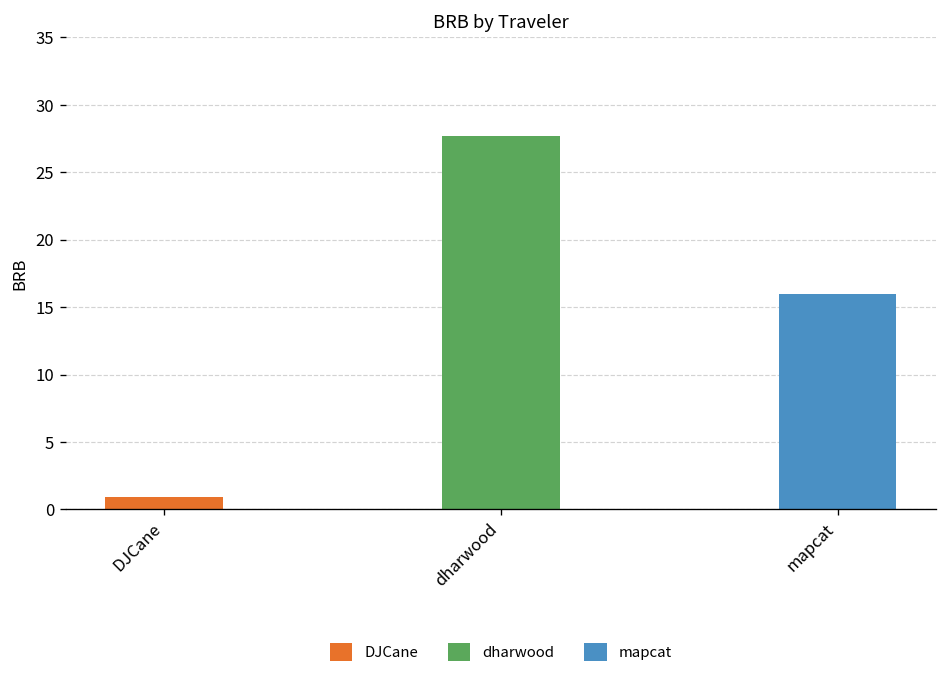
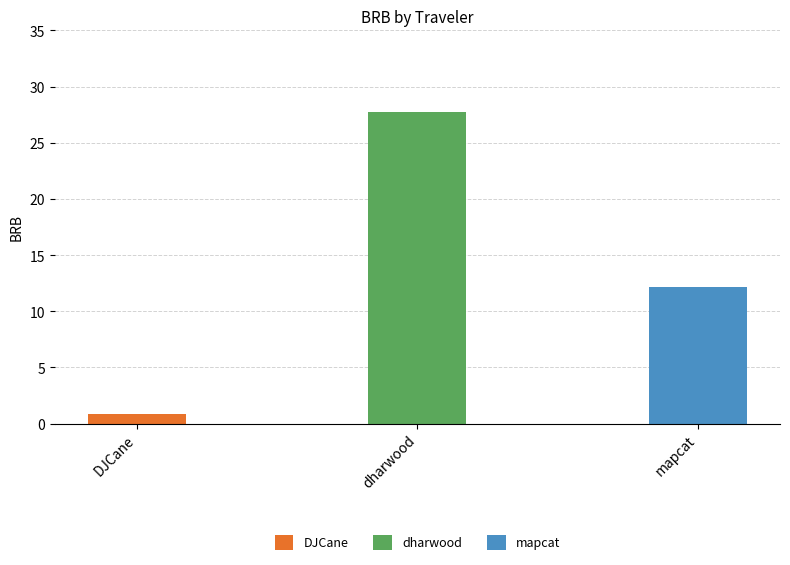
  {
    "DJCane": 0.9,
    "dharwood": 27.7,
-   "mapcat": 16.0
+   "mapcat": 12.2
  }
